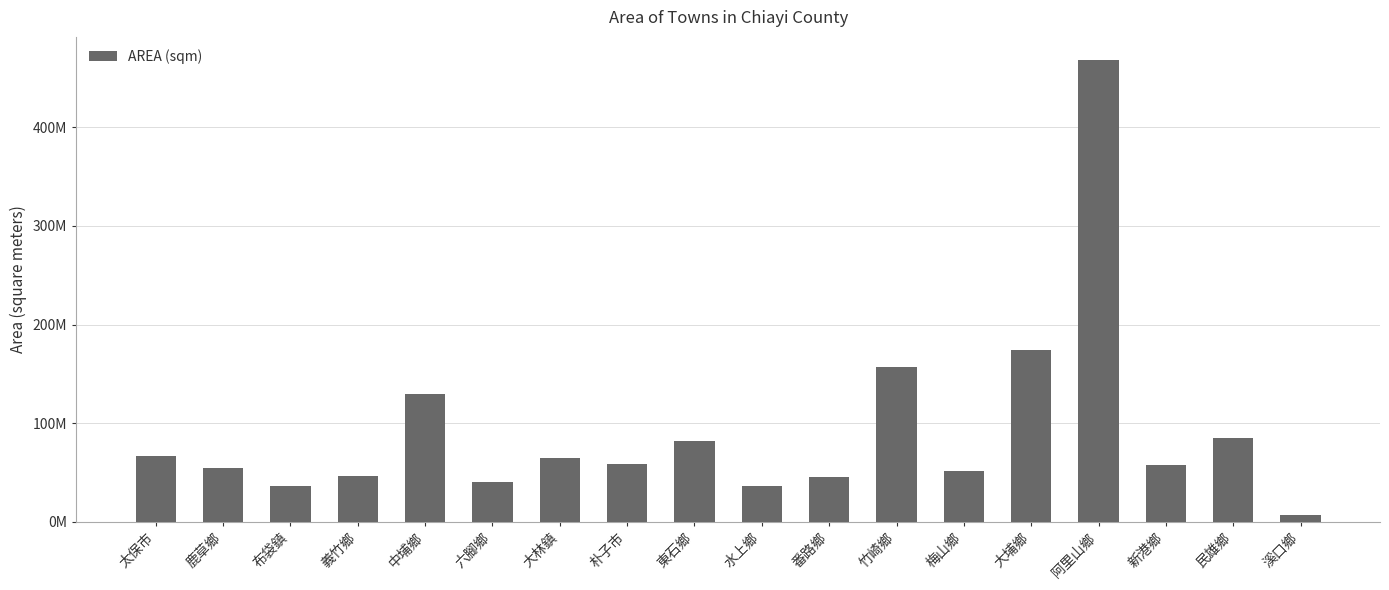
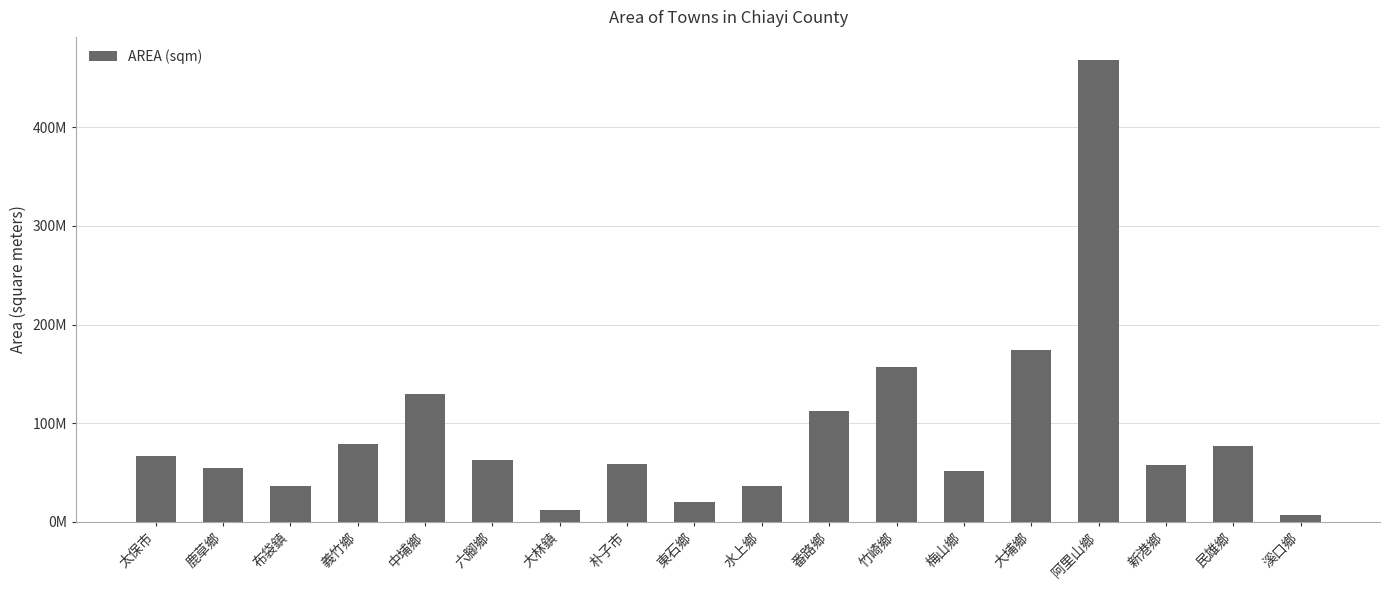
  {
    "太保市": 70000000,
    "鹿草鄉": 50000000,
    "布袋鎮": 40000000,
-   "義竹鄉": 50000000,
+   "義竹鄉": 80000000,
    "中埔鄉": 130000000,
-   "六腳鄉": 40000000,
-   "大林鎮": 60000000,
+   "六腳鄉": 60000000,
+   "大林鎮": 10000000,
    "朴子市": 60000000,
-   "東石鄉": 80000000,
+   "東石鄉": 20000000,
    "水上鄉": 40000000,
-   "番路鄉": 50000000,
+   "番路鄉": 110000000,
    "竹崎鄉": 160000000,
    "梅山鄉": 50000000,
    "大埔鄉": 170000000,
    "阿里山鄉": 470000000,
    "新港鄉": 60000000,
-   "民雄鄉": 85000000,
+   "民雄鄉": 77000000,
    "溪口鄉": 10000000
  }
